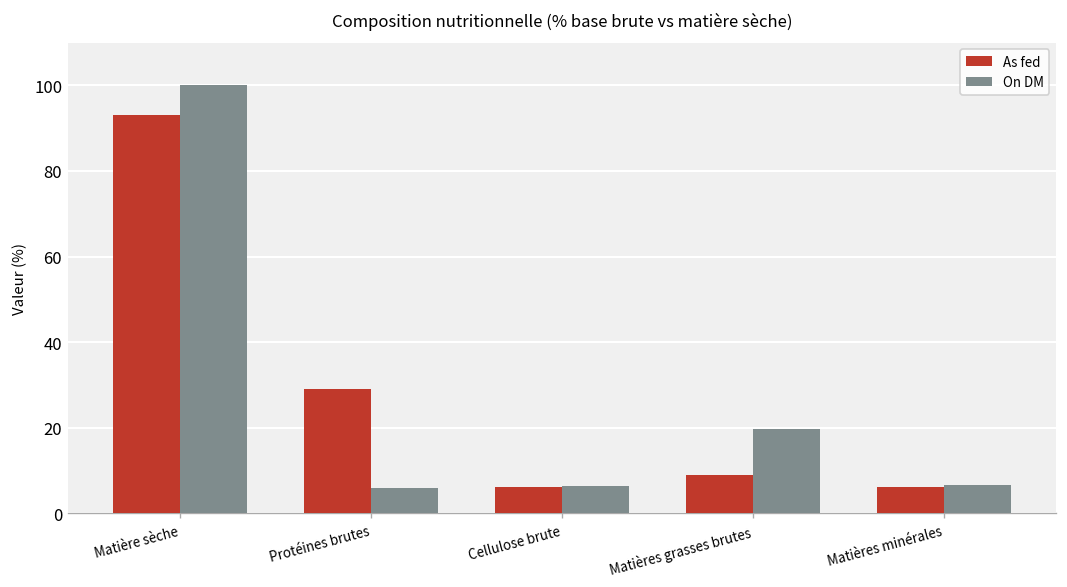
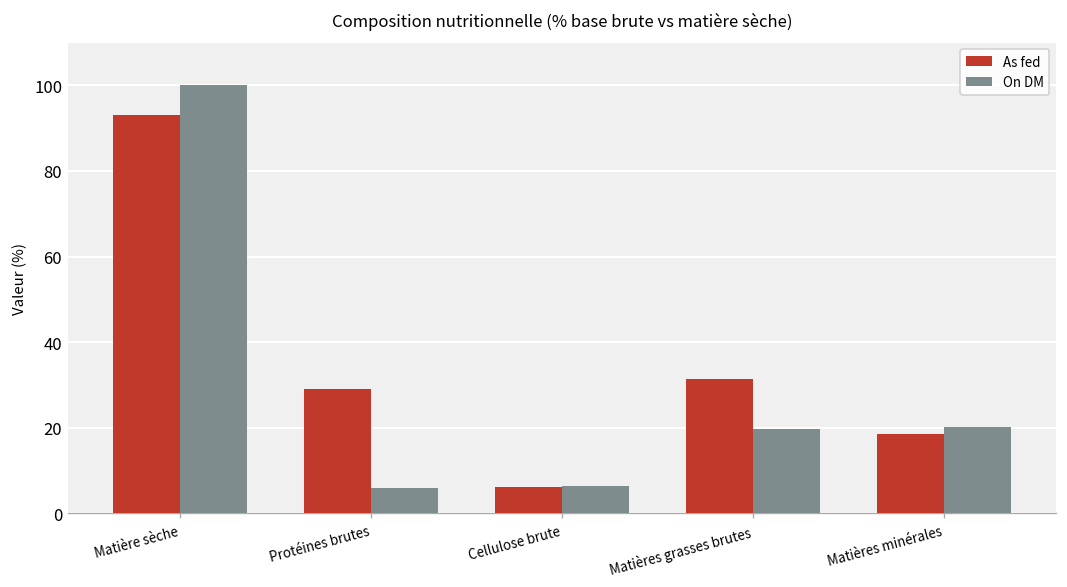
  {
    "As fed": {
      "Matière sèche": 93,
      "Protéines brutes": 29,
      "Cellulose brute": 6,
-     "Matières grasses brutes": 9,
-     "Matières minérales": 6
+     "Matières grasses brutes": 31,
+     "Matières minérales": 18
    },
    "On DM": {
      "Matière sèche": 100,
      "Protéines brutes": 6,
      "Cellulose brute": 6,
      "Matières grasses brutes": 20,
-     "Matières minérales": 7
+     "Matières minérales": 20
    }
  }
